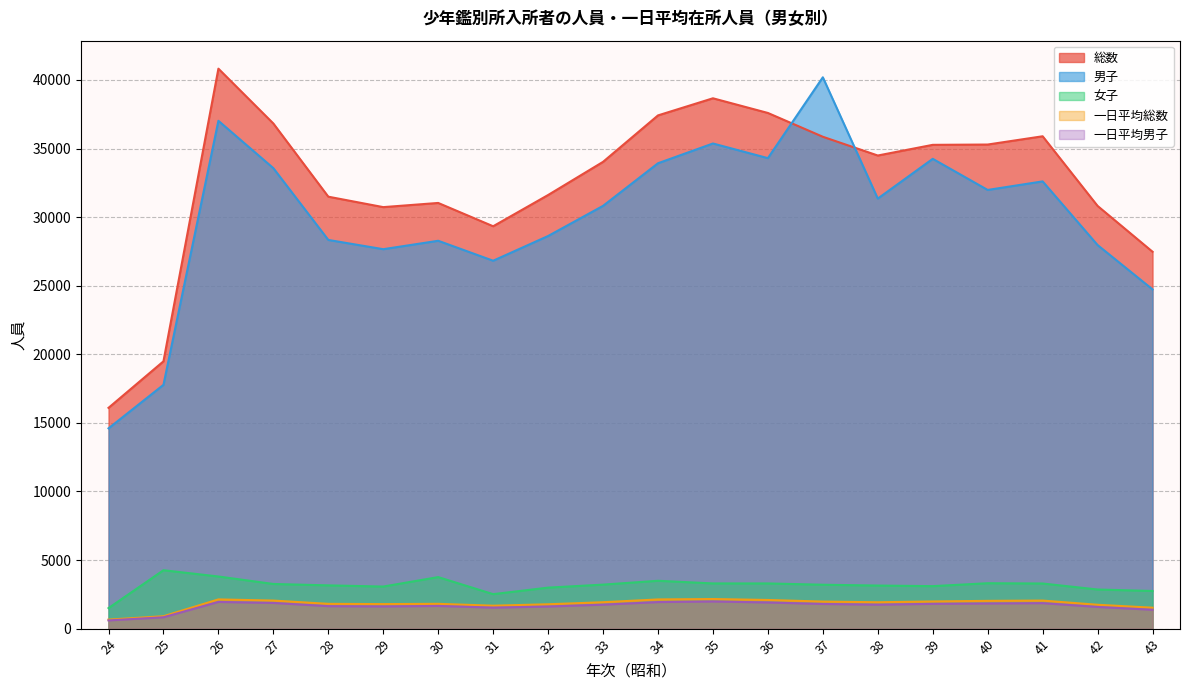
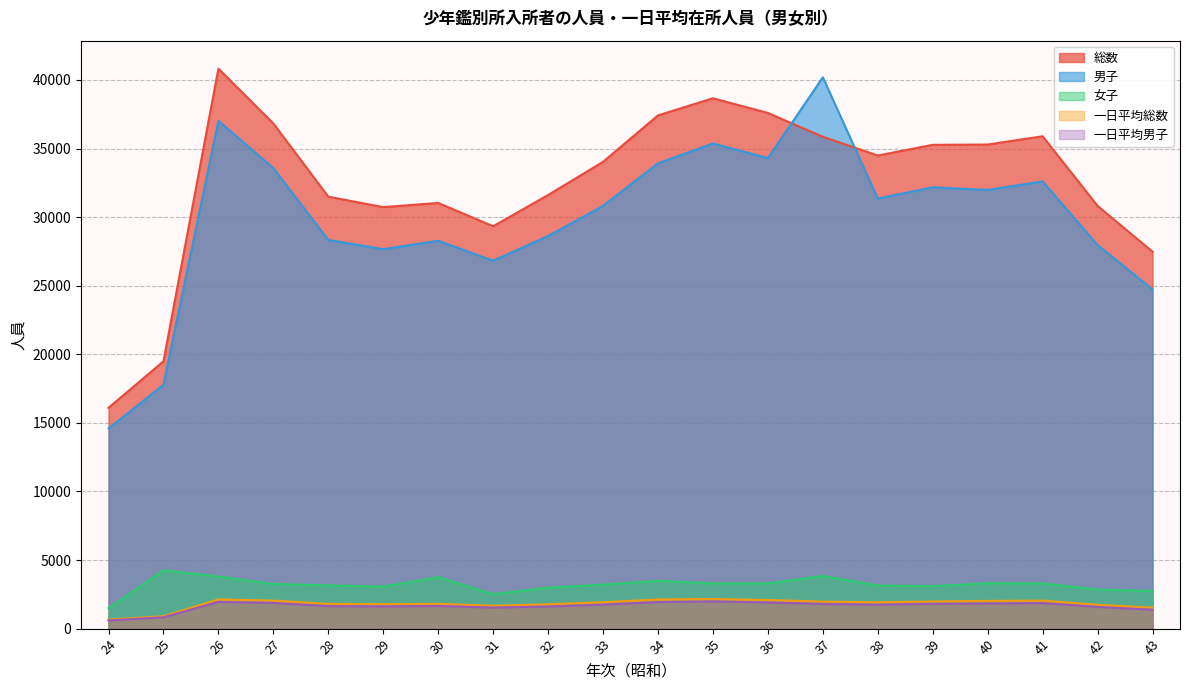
  {
    "総数": {
      "24": 16100,
      "25": 19500,
      "26": 40800,
      "27": 36800,
      "28": 31500,
      "29": 30700,
      "30": 31000,
      "31": 29300,
      "32": 31600,
      "33": 34000,
      "34": 37400,
      "35": 38700,
      "36": 37600,
      "37": 35900,
      "38": 34500,
      "39": 35300,
      "40": 35300,
      "41": 35900,
      "42": 30800,
      "43": 27500
    },
    "男子": {
      "24": 14600,
      "25": 17800,
      "26": 37000,
      "27": 33600,
      "28": 28300,
      "29": 27700,
      "30": 28300,
      "31": 26800,
      "32": 28600,
      "33": 30800,
      "34": 33900,
      "35": 35400,
      "36": 34300,
      "37": 40200,
      "38": 31300,
-     "39": 34200,
+     "39": 32200,
      "40": 32000,
      "41": 32600,
      "42": 28000,
      "43": 24700
    },
    "女子": {
      "24": 1500,
      "25": 4300,
      "26": 3800,
      "27": 3300,
      "28": 3200,
      "29": 3100,
      "30": 3800,
      "31": 2500,
      "32": 3000,
      "33": 3200,
      "34": 3500,
      "35": 3300,
      "36": 3300,
-     "37": 3200,
+     "37": 3800,
      "38": 3100,
      "39": 3100,
      "40": 3300,
      "41": 3300,
      "42": 2900,
      "43": 2700
    },
    "一日平均総数": {
      "34": 2100,
      "40": 2000
    },
    "一日平均男子": {
      "34": 1900,
      "40": 1800
    }
  }
